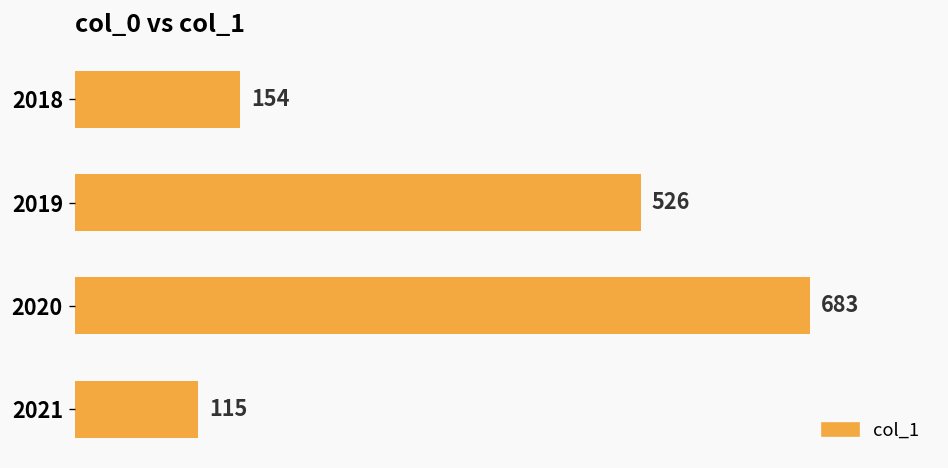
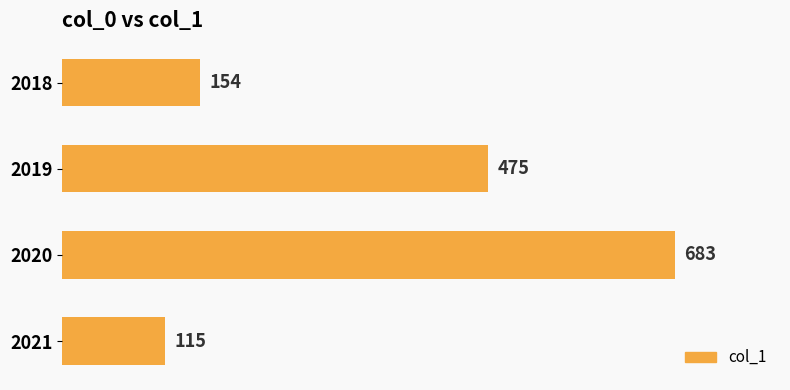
  {
    "2018": 154,
-   "2019": 526,
+   "2019": 475,
    "2020": 683,
    "2021": 115
  }
